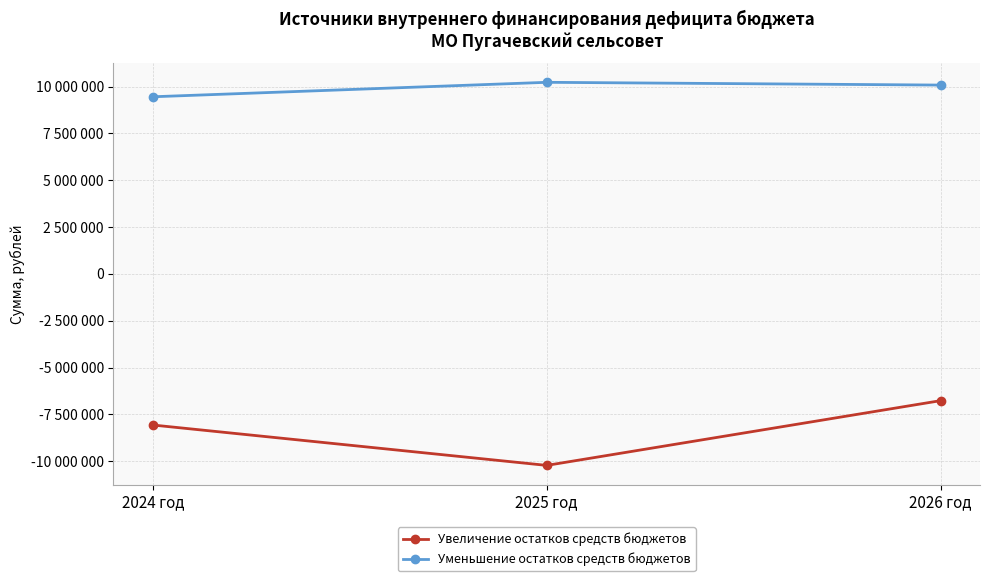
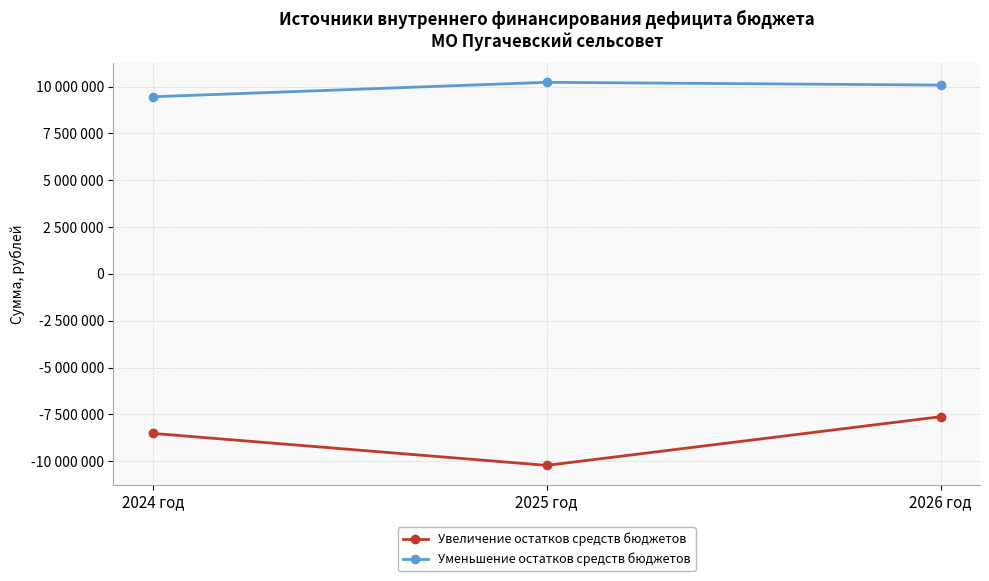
  {
    "Увеличение остатков средств бюджетов": {
-     "2024 год": -8100000,
+     "2024 год": -8500000,
      "2025 год": -10200000,
-     "2026 год": -6800000
+     "2026 год": -7600000
    },
    "Уменьшение остатков средств бюджетов": {
      "2024 год": 9500000,
      "2025 год": 10200000,
      "2026 год": 10100000
    }
  }
